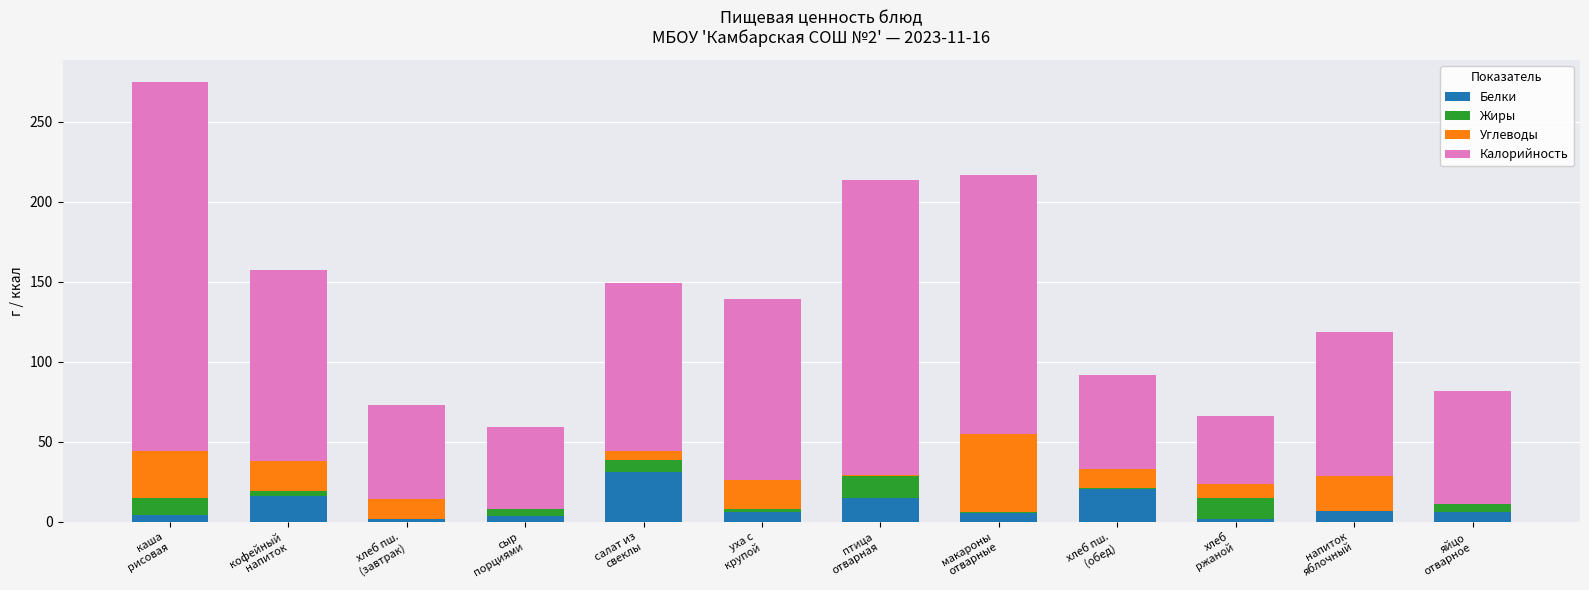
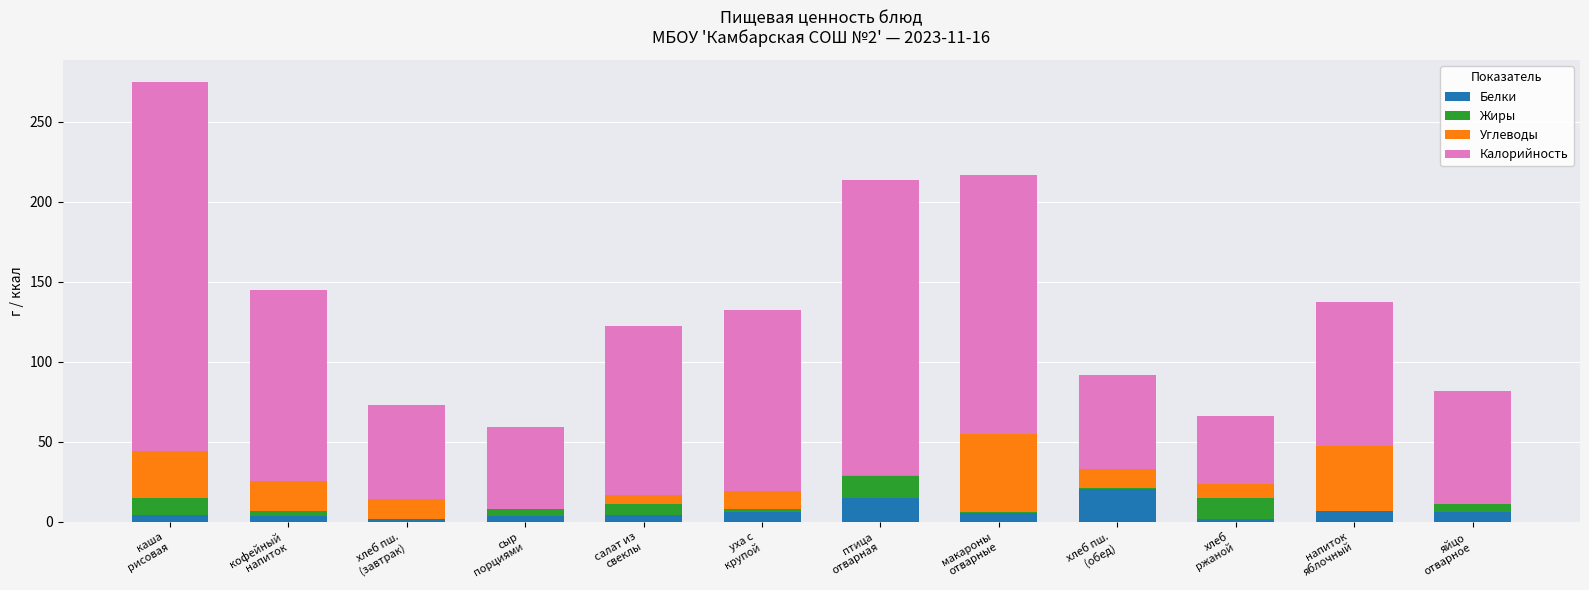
  {
    "Белки": {
      "каша рисовая": 5,
-     "кофейный напиток": 16,
+     "кофейный напиток": 4,
      "хлеб пш. (завтрак)": 2,
      "сыр порциями": 4,
-     "салат из свеклы": 31,
+     "салат из свеклы": 4,
      "уха с крупой": 6,
      "птица отварная": 15,
      "макароны отварные": 5,
      "хлеб пш. (обед)": 21,
      "хлеб ржаной": 2,
      "напиток яблочный": 7,
      "яйцо отварное": 6
    },
    "Жиры": {
      "каша рисовая": 10,
      "кофейный напиток": 3,
      "сыр порциями": 4,
      "салат из свеклы": 7,
      "уха с крупой": 2,
      "птица отварная": 14,
      "хлеб ржаной": 13,
      "яйцо отварное": 5
    },
    "Углеводы": {
      "каша рисовая": 30,
      "кофейный напиток": 19,
      "хлеб пш. (завтрак)": 12,
      "сыр порциями": 0,
      "салат из свеклы": 6,
-     "уха с крупой": 18,
+     "уха с крупой": 11,
      "макароны отварные": 49,
      "хлеб пш. (обед)": 12,
      "хлеб ржаной": 8,
-     "напиток яблочный": 22
+     "напиток яблочный": 41
    },
    "Калорийность": {
      "каша рисовая": 230,
      "кофейный напиток": 119,
      "хлеб пш. (завтрак)": 59,
      "сыр порциями": 52,
      "салат из свеклы": 105,
      "уха с крупой": 113,
      "птица отварная": 184,
      "макароны отварные": 162,
      "хлеб пш. (обед)": 59,
      "хлеб ржаной": 43,
      "напиток яблочный": 90,
      "яйцо отварное": 71
    }
  }
